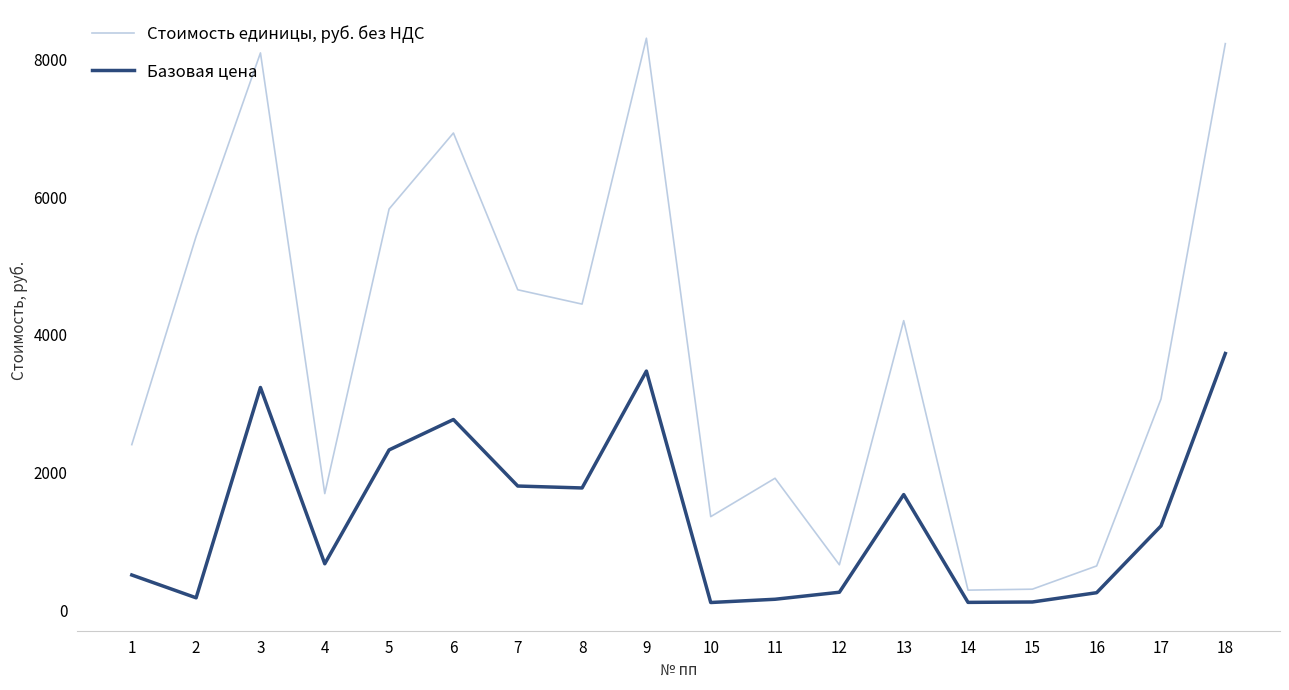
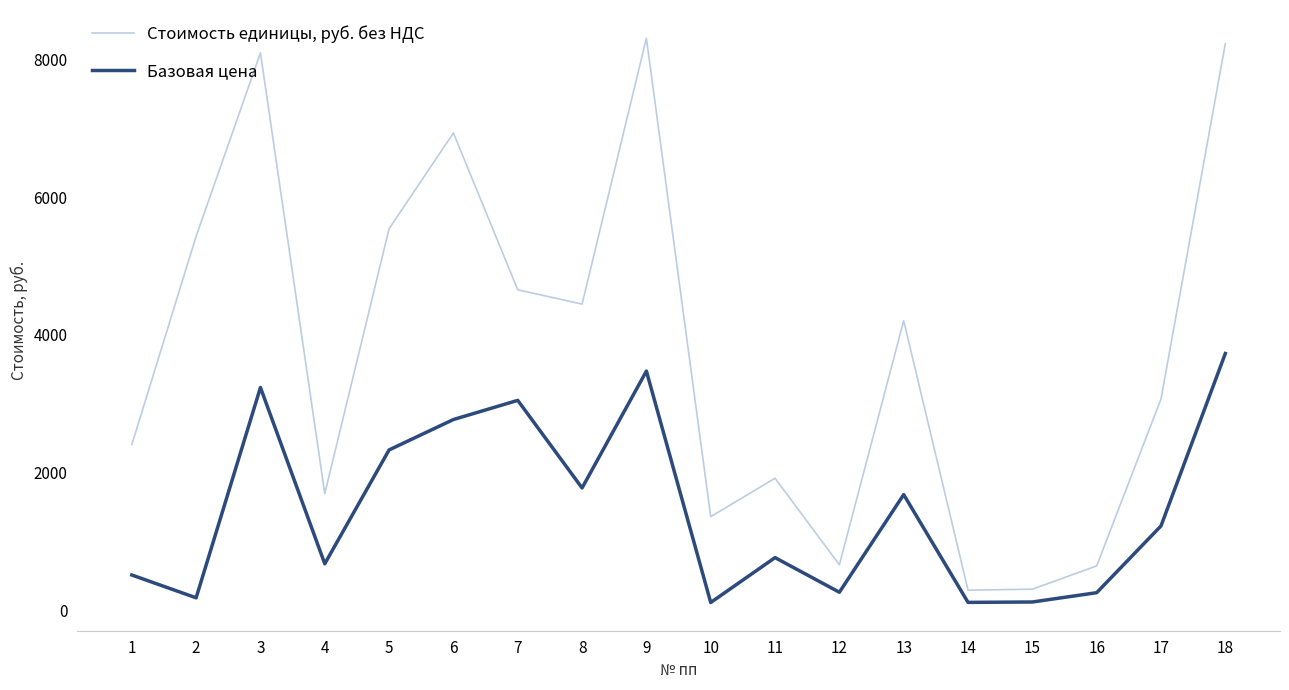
  {
    "Стоимость единицы, руб. без НДС": {
      "1": 2400,
      "2": 5400,
      "3": 8100,
      "4": 1700,
-     "5": 5800,
+     "5": 5500,
      "6": 6900,
      "7": 4700,
      "8": 4400,
      "9": 8300,
      "10": 1400,
      "11": 1900,
      "12": 700,
      "13": 4200,
      "14": 300,
      "15": 300,
      "16": 600,
      "17": 3100,
      "18": 8200
    },
    "Базовая цена": {
      "1": 500,
      "2": 200,
      "3": 3200,
      "4": 700,
      "5": 2300,
      "6": 2800,
-     "7": 1800,
+     "7": 3100,
      "8": 1800,
      "9": 3500,
      "10": 100,
-     "11": 200,
+     "11": 800,
      "12": 300,
      "13": 1700,
      "14": 100,
      "15": 100,
      "16": 300,
      "17": 1200,
      "18": 3700
    }
  }
